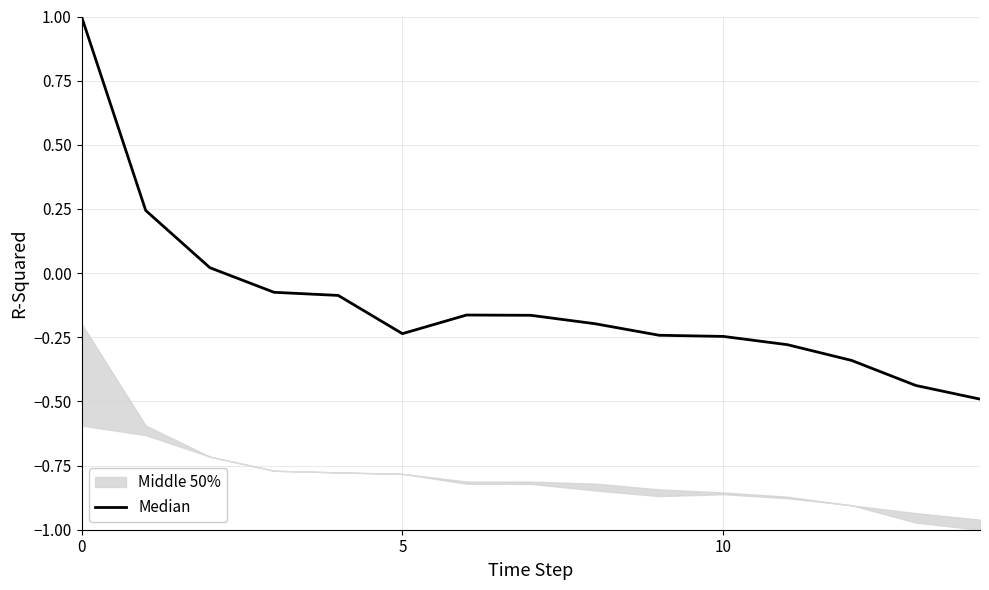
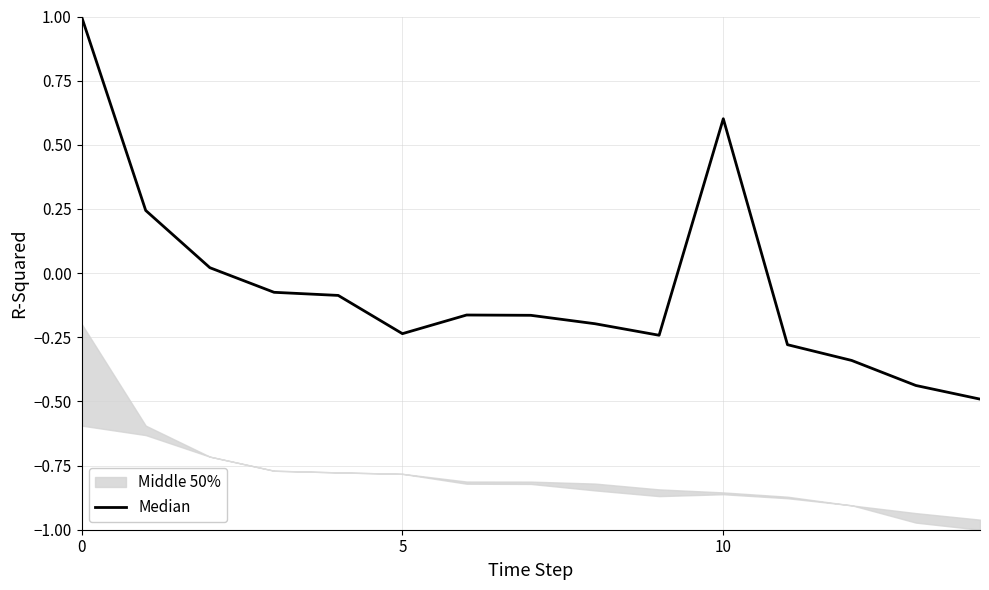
  {
    "Median": {
      "0": 1.00,
      "5": -0.24,
-     "10": -0.25
+     "10": 0.60
    },
    "Middle 50%": {
      "5": 0.00
    }
  }
